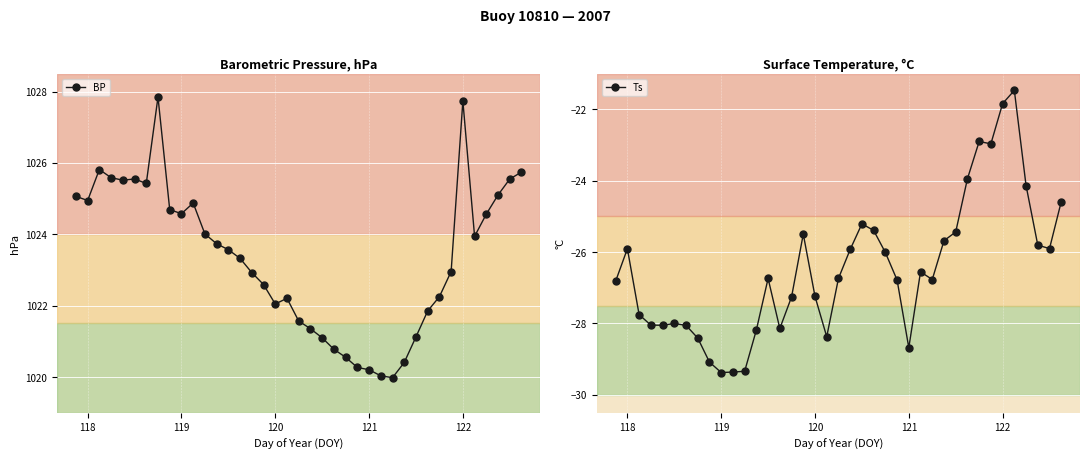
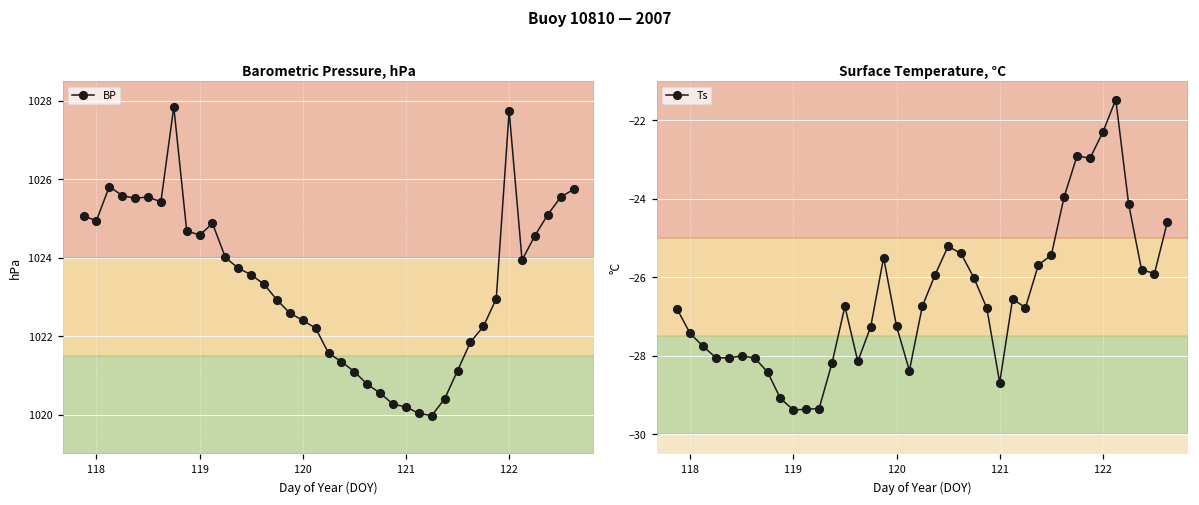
  {
    "Barometric Pressure, hPa": {
      "118": 1024.9,
      "119": 1024.6,
-     "120": 1022.0,
+     "120": 1022.4,
      "121": 1020.2,
      "122": 1027.7
    },
    "Surface Temperature, °C": {
-     "118": -25.9,
+     "118": -27.4,
      "119": -29.4,
      "120": -27.2,
      "121": -28.7,
-     "122": -21.8
+     "122": -22.3
    }
  }
